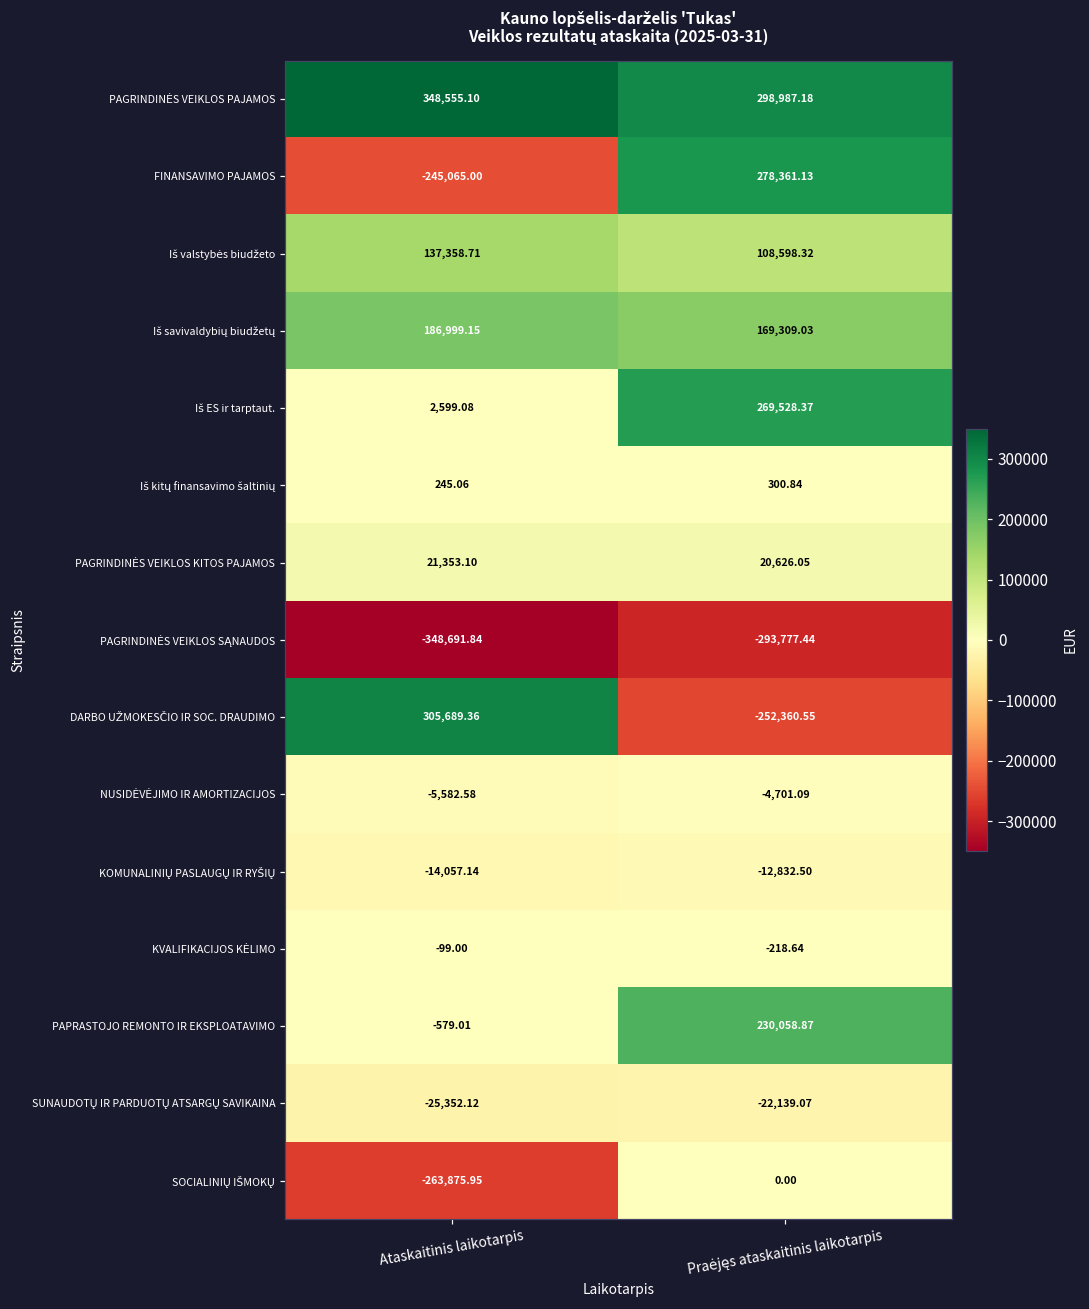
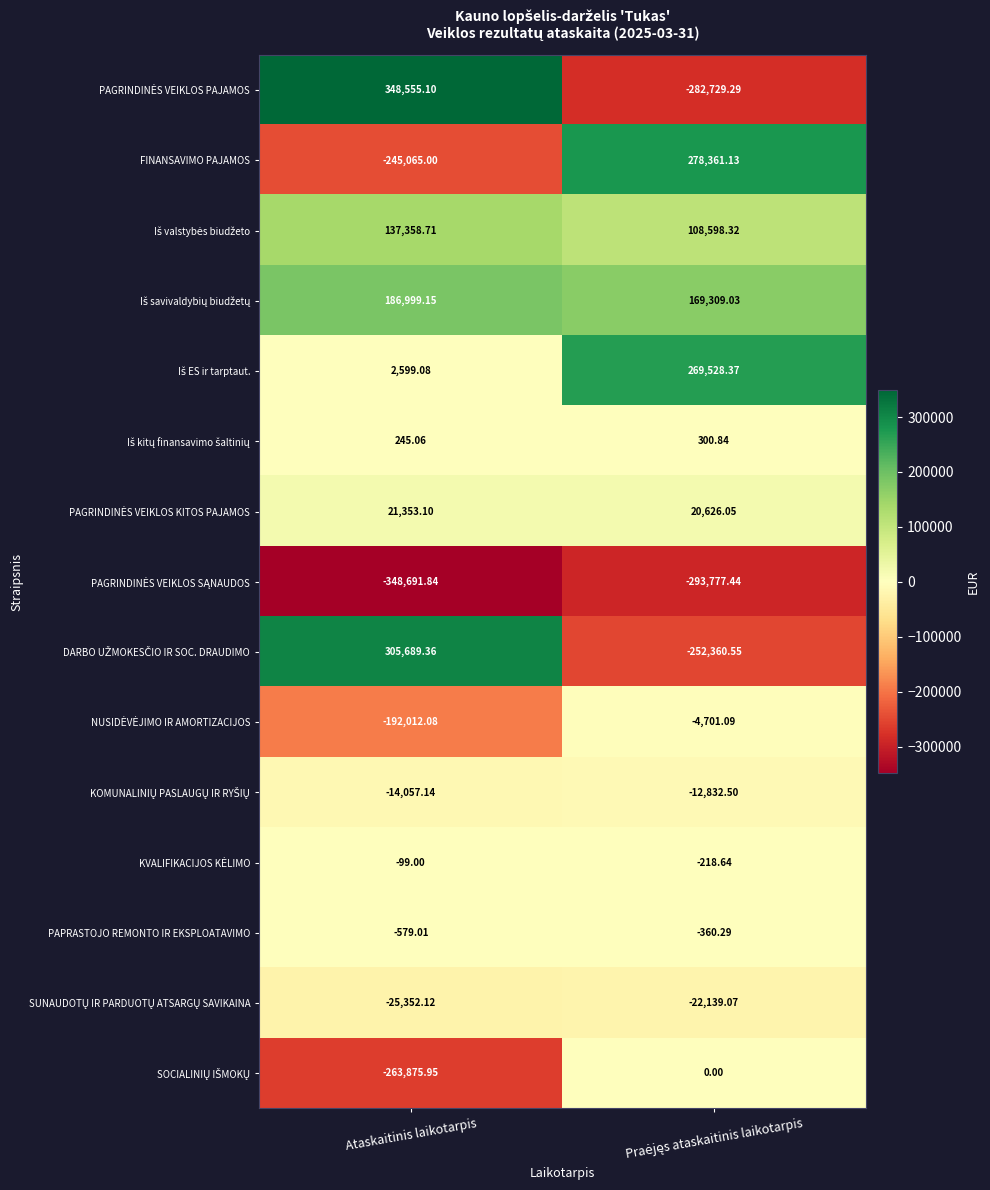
  {
    "PAGRINDINĖS VEIKLOS PAJAMOS": {
      "Ataskaitinis laikotarpis": "348,555.10",
-     "Praėjęs ataskaitinis laikotarpis": "298,987.18"
+     "Praėjęs ataskaitinis laikotarpis": "-282,729.29"
    },
    "FINANSAVIMO PAJAMOS": {
      "Ataskaitinis laikotarpis": "-245,065.00",
      "Praėjęs ataskaitinis laikotarpis": "278,361.13"
    },
    "Iš valstybės biudžeto": {
      "Ataskaitinis laikotarpis": "137,358.71",
      "Praėjęs ataskaitinis laikotarpis": "108,598.32"
    },
    "Iš savivaldybių biudžetų": {
      "Ataskaitinis laikotarpis": "186,999.15",
      "Praėjęs ataskaitinis laikotarpis": "169,309.03"
    },
    "Iš ES ir tarptaut.": {
      "Ataskaitinis laikotarpis": "2,599.08",
      "Praėjęs ataskaitinis laikotarpis": "269,528.37"
    },
    "Iš kitų finansavimo šaltinių": {
      "Ataskaitinis laikotarpis": "245.06",
      "Praėjęs ataskaitinis laikotarpis": "300.84"
    },
    "PAGRINDINĖS VEIKLOS KITOS PAJAMOS": {
      "Ataskaitinis laikotarpis": "21,353.10",
      "Praėjęs ataskaitinis laikotarpis": "20,626.05"
    },
    "PAGRINDINĖS VEIKLOS SĄNAUDOS": {
      "Ataskaitinis laikotarpis": "-348,691.84",
      "Praėjęs ataskaitinis laikotarpis": "-293,777.44"
    },
    "DARBO UŽMOKESČIO IR SOC. DRAUDIMO": {
      "Ataskaitinis laikotarpis": "305,689.36",
      "Praėjęs ataskaitinis laikotarpis": "-252,360.55"
    },
    "NUSIDĖVĖJIMO IR AMORTIZACIJOS": {
-     "Ataskaitinis laikotarpis": "-5,582.58",
+     "Ataskaitinis laikotarpis": "-192,012.08",
      "Praėjęs ataskaitinis laikotarpis": "-4,701.09"
    },
    "KOMUNALINIŲ PASLAUGŲ IR RYŠIŲ": {
      "Ataskaitinis laikotarpis": "-14,057.14",
      "Praėjęs ataskaitinis laikotarpis": "-12,832.50"
    },
    "KVALIFIKACIJOS KĖLIMO": {
      "Ataskaitinis laikotarpis": "-99.00",
      "Praėjęs ataskaitinis laikotarpis": "-218.64"
    },
    "PAPRASTOJO REMONTO IR EKSPLOATAVIMO": {
      "Ataskaitinis laikotarpis": "-579.01",
-     "Praėjęs ataskaitinis laikotarpis": "230,058.87"
+     "Praėjęs ataskaitinis laikotarpis": "-360.29"
    },
    "SUNAUDOTŲ IR PARDUOTŲ ATSARGŲ SAVIKAINA": {
      "Ataskaitinis laikotarpis": "-25,352.12",
      "Praėjęs ataskaitinis laikotarpis": "-22,139.07"
    },
    "SOCIALINIŲ IŠMOKŲ": {
      "Ataskaitinis laikotarpis": "-263,875.95",
      "Praėjęs ataskaitinis laikotarpis": "0.00"
    }
  }
